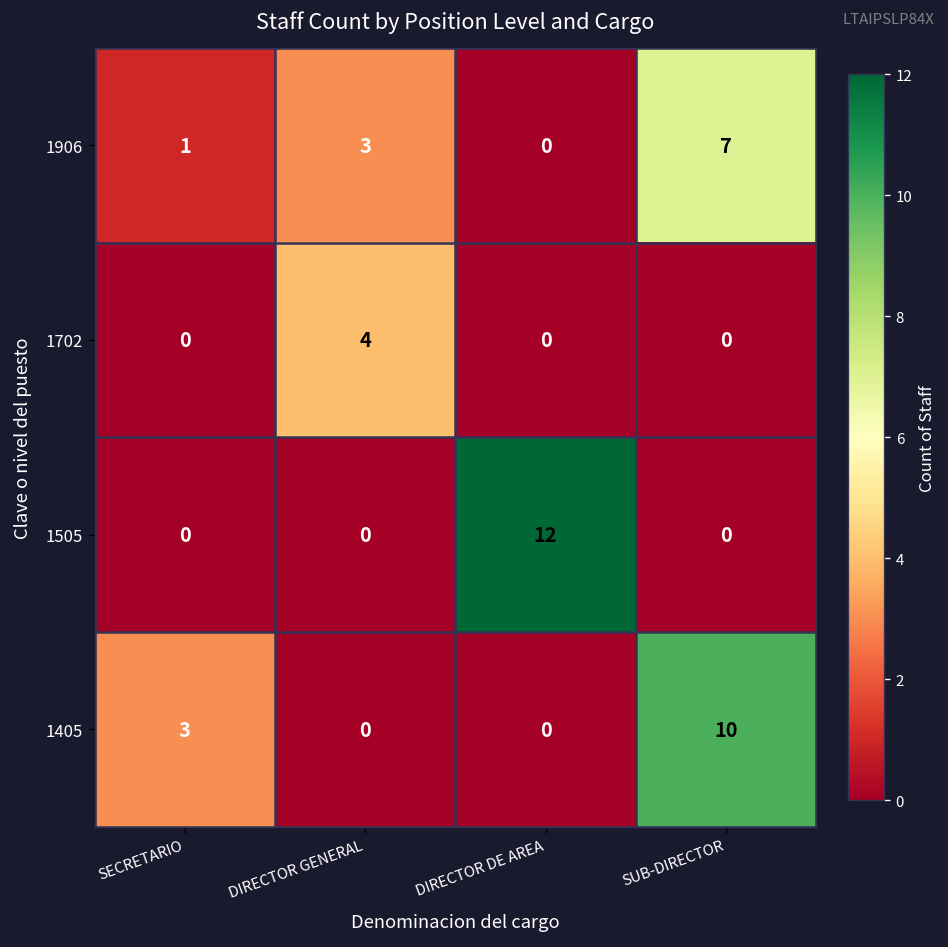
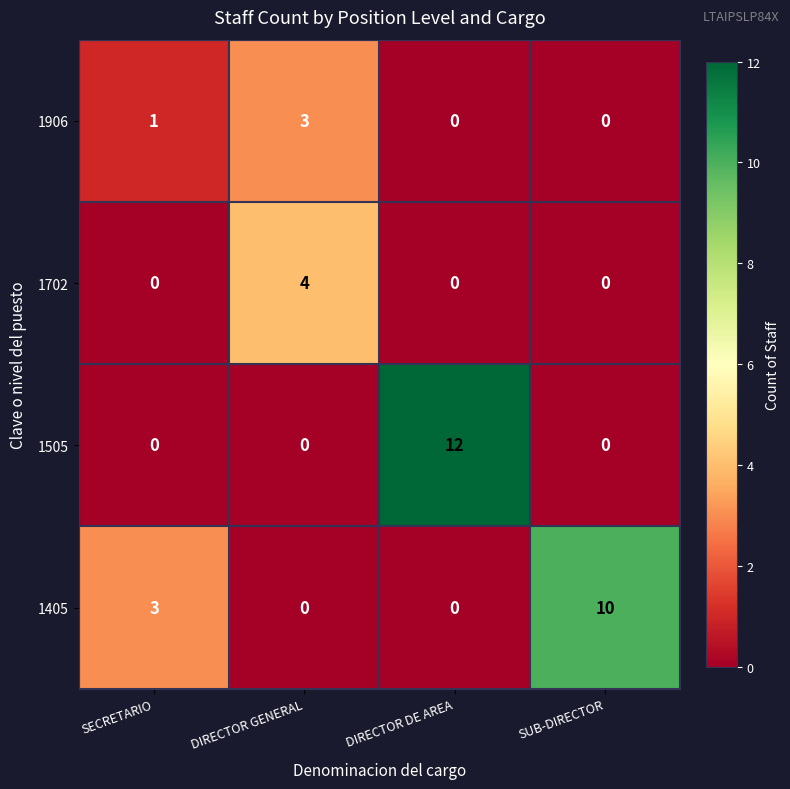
  {
    "1906": {
      "SECRETARIO": 1,
      "DIRECTOR GENERAL": 3,
      "DIRECTOR DE AREA": 0,
-     "SUB-DIRECTOR": 7
+     "SUB-DIRECTOR": 0
    },
    "1702": {
      "SECRETARIO": 0,
      "DIRECTOR GENERAL": 4,
      "DIRECTOR DE AREA": 0,
      "SUB-DIRECTOR": 0
    },
    "1505": {
      "SECRETARIO": 0,
      "DIRECTOR GENERAL": 0,
      "DIRECTOR DE AREA": 12,
      "SUB-DIRECTOR": 0
    },
    "1405": {
      "SECRETARIO": 3,
      "DIRECTOR GENERAL": 0,
      "DIRECTOR DE AREA": 0,
      "SUB-DIRECTOR": 10
    }
  }
